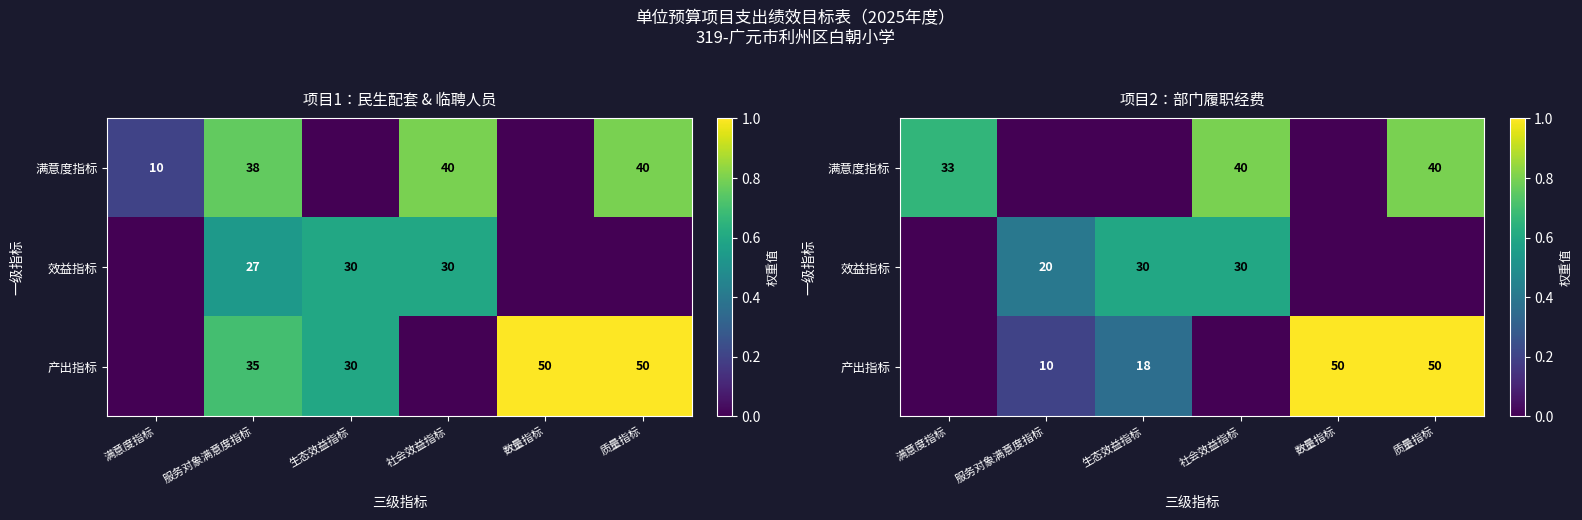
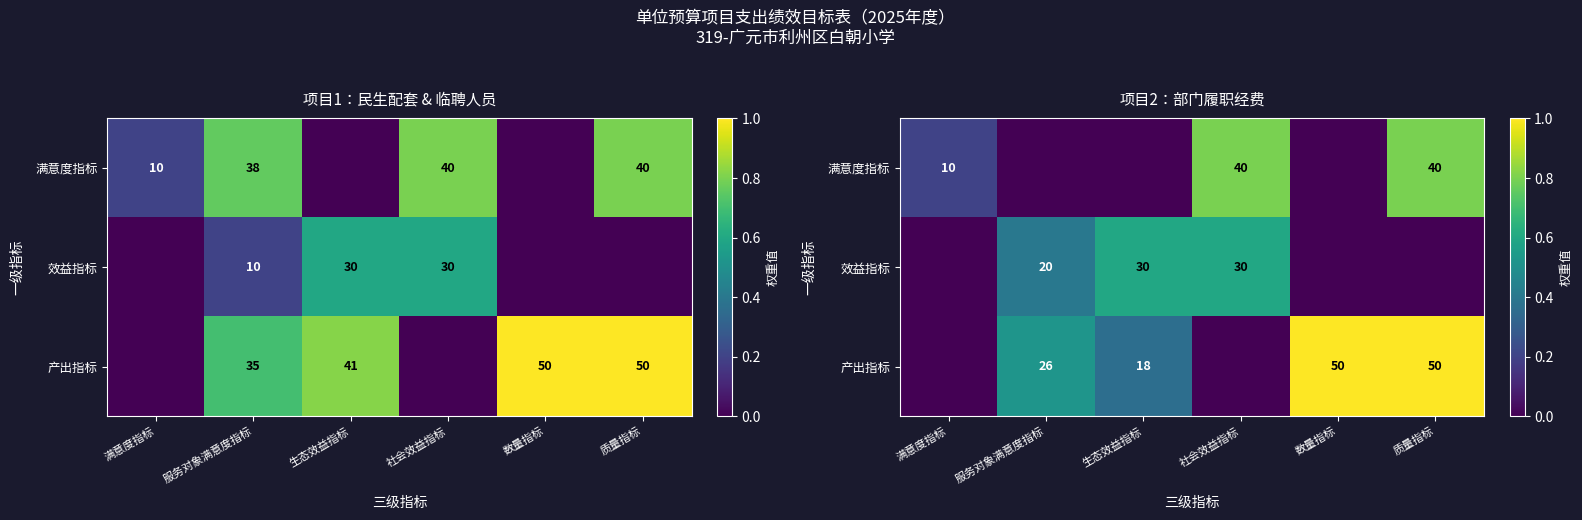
  {
    "项目1：民生配套 & 临聘人员": {
      "满意度指标": {
        "满意度指标": 10,
        "服务对象满意度指标": 38,
        "社会效益指标": 40,
        "质量指标": 40
      },
      "效益指标": {
-       "服务对象满意度指标": 27,
+       "服务对象满意度指标": 10,
        "生态效益指标": 30,
        "社会效益指标": 30
      },
      "产出指标": {
        "服务对象满意度指标": 35,
-       "生态效益指标": 30,
+       "生态效益指标": 41,
        "数量指标": 50,
        "质量指标": 50
      }
    },
    "项目2：部门履职经费": {
      "满意度指标": {
-       "满意度指标": 33,
+       "满意度指标": 10,
        "社会效益指标": 40,
        "质量指标": 40
      },
      "效益指标": {
        "服务对象满意度指标": 20,
        "生态效益指标": 30,
        "社会效益指标": 30
      },
      "产出指标": {
-       "服务对象满意度指标": 10,
+       "服务对象满意度指标": 26,
        "生态效益指标": 18,
        "数量指标": 50,
        "质量指标": 50
      }
    }
  }
